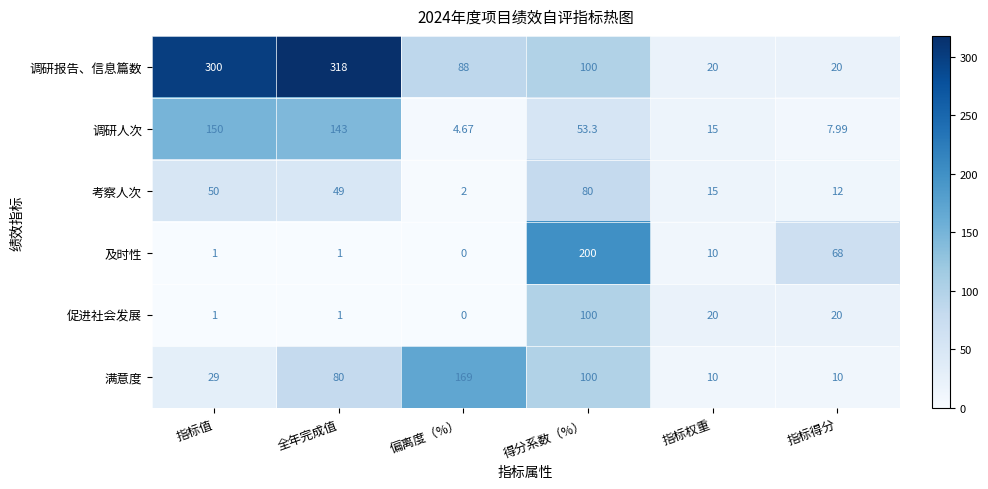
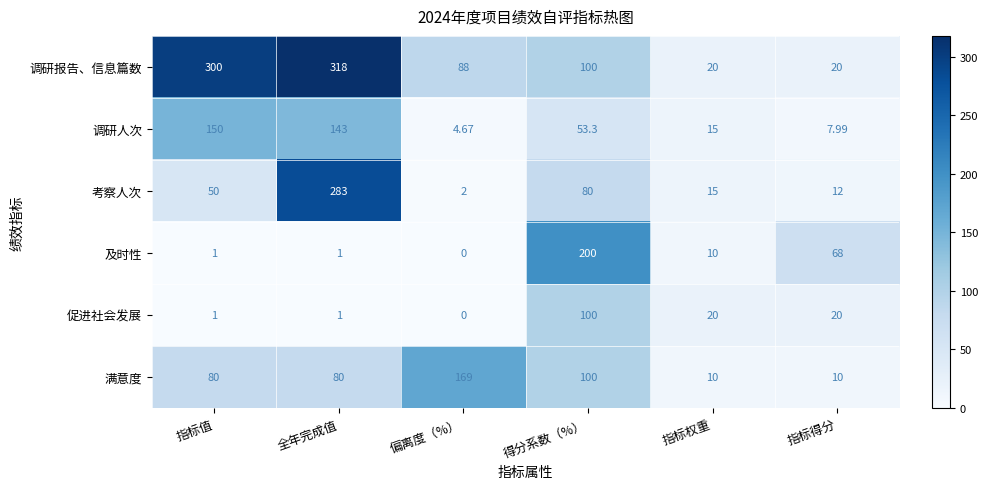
  {
    "调研报告、信息篇数": {
      "指标值": 300,
      "全年完成值": 318,
      "偏离度（%）": 88,
      "得分系数（%）": 100,
      "指标权重": 20,
      "指标得分": 20
    },
    "调研人次": {
      "指标值": 150,
      "全年完成值": 143,
      "偏离度（%）": 4.67,
      "得分系数（%）": 53.3,
      "指标权重": 15,
      "指标得分": 7.99
    },
    "考察人次": {
      "指标值": 50,
-     "全年完成值": 49,
+     "全年完成值": 283,
      "偏离度（%）": 2,
      "得分系数（%）": 80,
      "指标权重": 15,
      "指标得分": 12
    },
    "及时性": {
      "指标值": 1,
      "全年完成值": 1,
      "偏离度（%）": 0,
      "得分系数（%）": 200,
      "指标权重": 10,
      "指标得分": 68
    },
    "促进社会发展": {
      "指标值": 1,
      "全年完成值": 1,
      "偏离度（%）": 0,
      "得分系数（%）": 100,
      "指标权重": 20,
      "指标得分": 20
    },
    "满意度": {
-     "指标值": 29,
+     "指标值": 80,
      "全年完成值": 80,
      "得分系数（%）": 100,
      "指标权重": 10,
      "指标得分": 10
    }
  }
